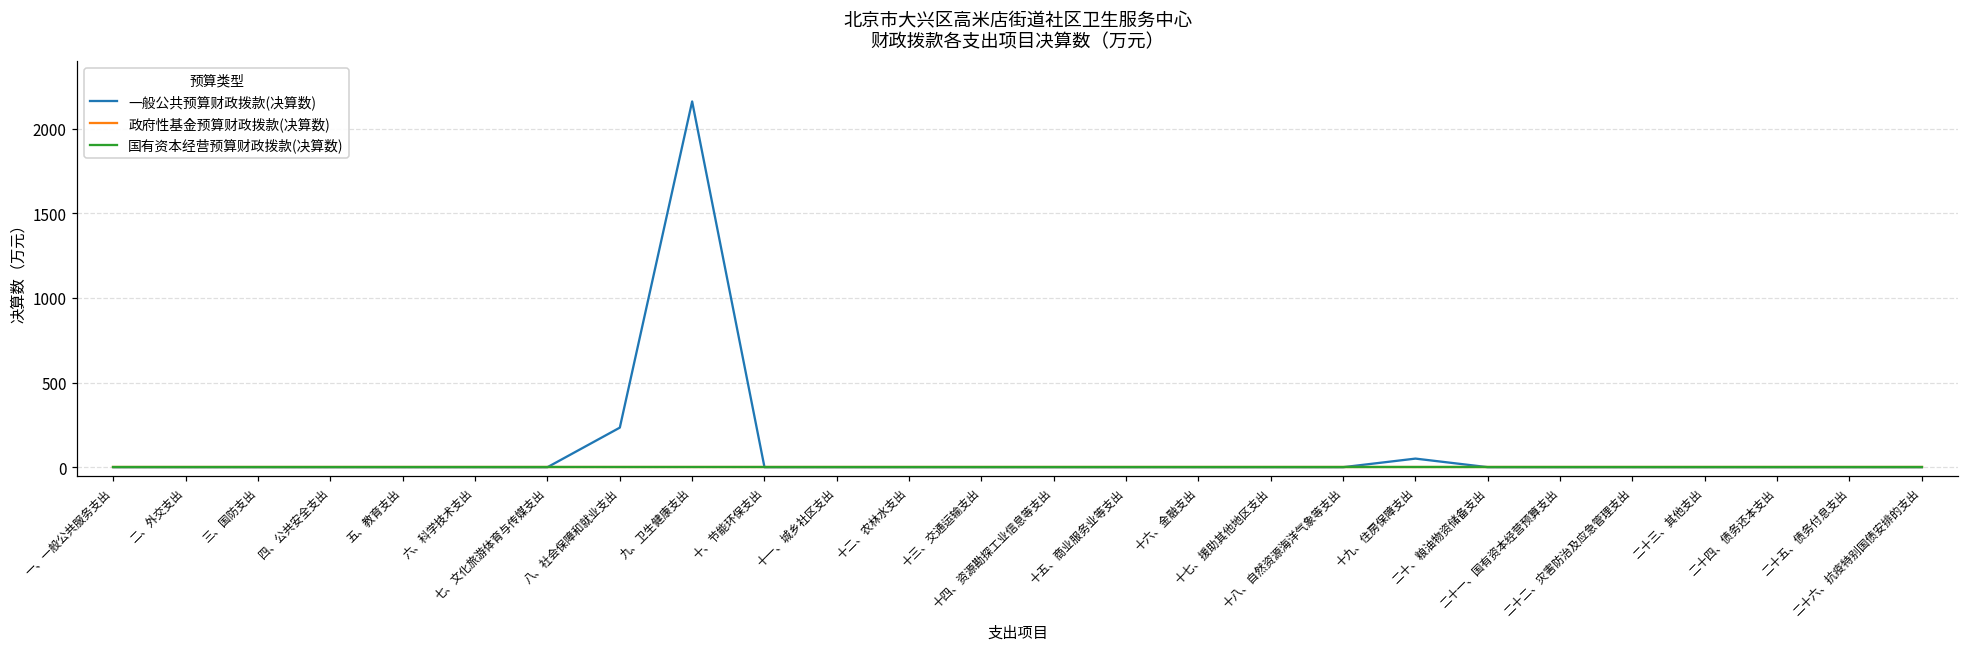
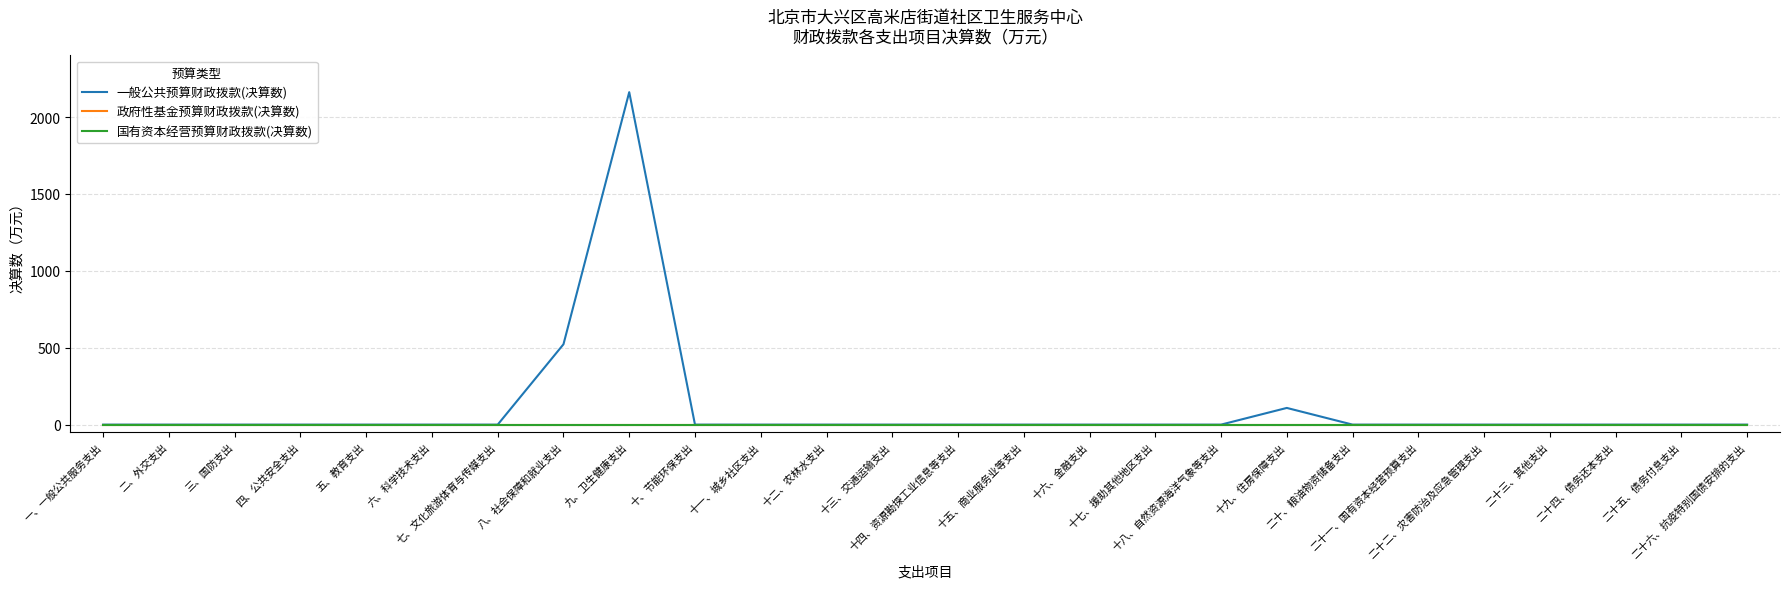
  {
    "一般公共预算财政拨款(决算数)": {
-     "八、社会保障和就业支出": 230,
+     "八、社会保障和就业支出": 520,
      "九、卫生健康支出": 2160,
-     "十九、住房保障支出": 50
+     "十九、住房保障支出": 110
    },
    "国有资本经营预算财政拨款(决算数)": {
      "八、社会保障和就业支出": 0,
      "九、卫生健康支出": 0,
      "十九、住房保障支出": 0
    }
  }
